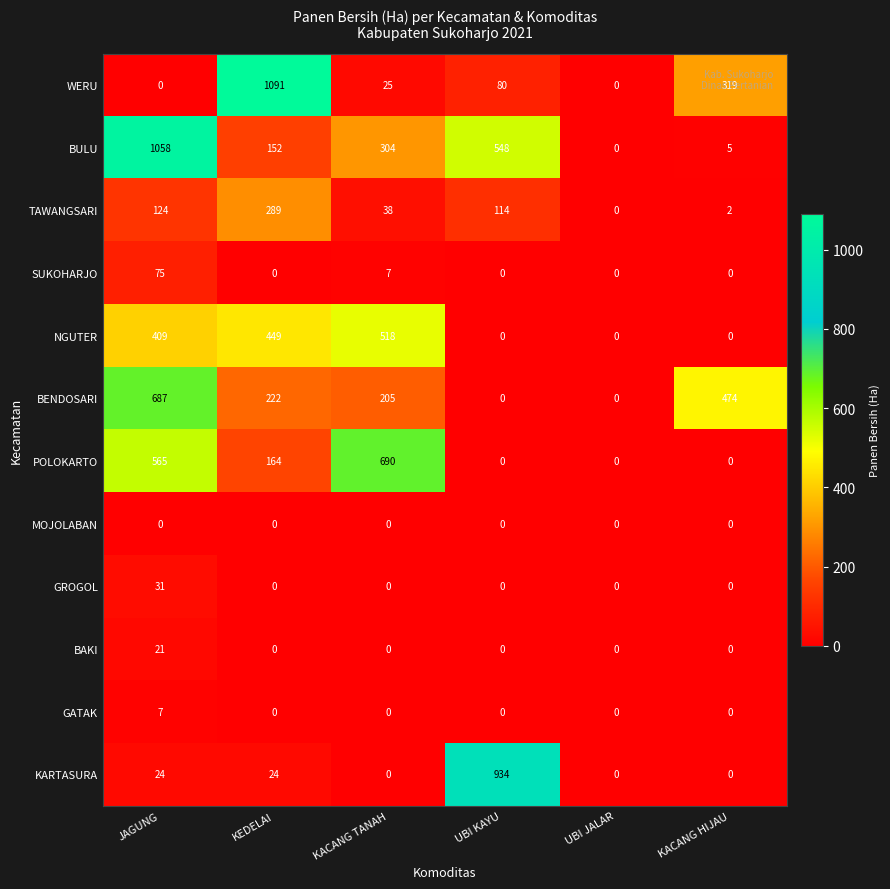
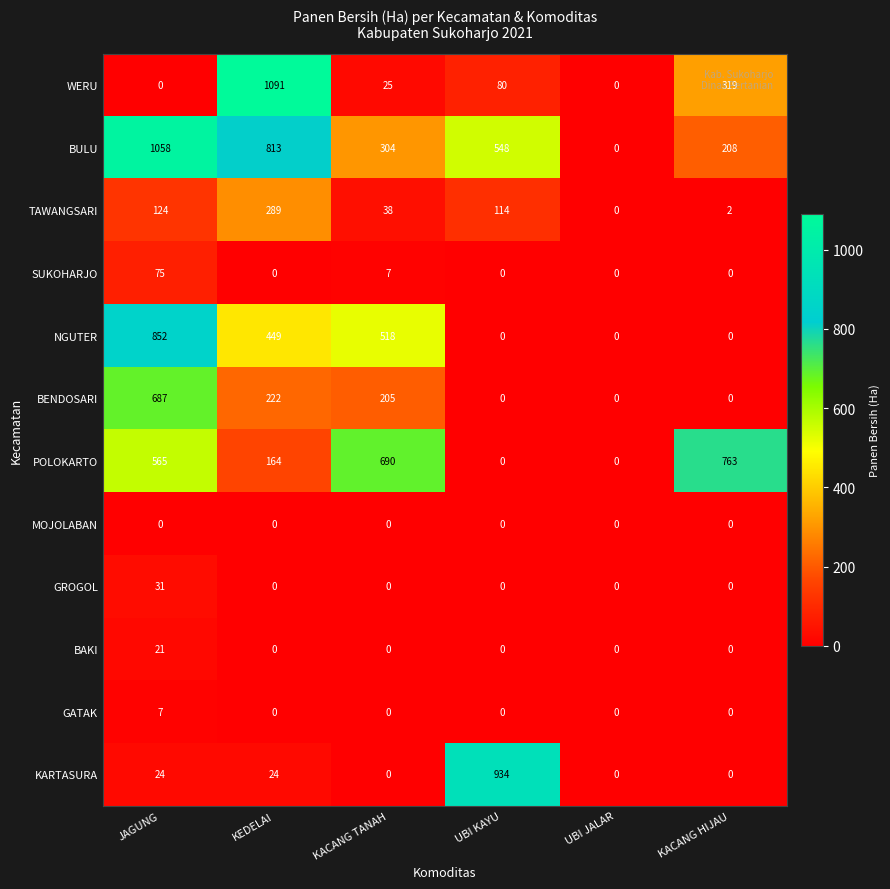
  {
    "WERU": {
      "JAGUNG": 0,
      "KEDELAI": 1091,
      "KACANG TANAH": 25,
      "UBI KAYU": 80,
      "UBI JALAR": 0
    },
    "BULU": {
      "JAGUNG": 1058,
-     "KEDELAI": 152,
+     "KEDELAI": 813,
      "KACANG TANAH": 304,
      "UBI KAYU": 548,
      "UBI JALAR": 0,
-     "KACANG HIJAU": 5
+     "KACANG HIJAU": 208
    },
    "TAWANGSARI": {
      "JAGUNG": 124,
      "KEDELAI": 289,
      "KACANG TANAH": 38,
      "UBI KAYU": 114,
      "UBI JALAR": 0,
      "KACANG HIJAU": 2
    },
    "SUKOHARJO": {
      "JAGUNG": 75,
      "KEDELAI": 0,
      "KACANG TANAH": 7,
      "UBI KAYU": 0,
      "UBI JALAR": 0,
      "KACANG HIJAU": 0
    },
    "NGUTER": {
-     "JAGUNG": 409,
+     "JAGUNG": 852,
      "KEDELAI": 449,
      "KACANG TANAH": 518,
      "UBI KAYU": 0,
      "UBI JALAR": 0,
      "KACANG HIJAU": 0
    },
    "BENDOSARI": {
      "JAGUNG": 687,
      "KEDELAI": 222,
      "KACANG TANAH": 205,
      "UBI KAYU": 0,
      "UBI JALAR": 0,
-     "KACANG HIJAU": 474
+     "KACANG HIJAU": 0
    },
    "POLOKARTO": {
      "JAGUNG": 565,
      "KEDELAI": 164,
      "KACANG TANAH": 690,
      "UBI KAYU": 0,
      "UBI JALAR": 0,
-     "KACANG HIJAU": 0
+     "KACANG HIJAU": 763
    },
    "MOJOLABAN": {
      "JAGUNG": 0,
      "KEDELAI": 0,
      "KACANG TANAH": 0,
      "UBI KAYU": 0,
      "UBI JALAR": 0,
      "KACANG HIJAU": 0
    },
    "GROGOL": {
      "JAGUNG": 31,
      "KEDELAI": 0,
      "KACANG TANAH": 0,
      "UBI KAYU": 0,
      "UBI JALAR": 0,
      "KACANG HIJAU": 0
    },
    "BAKI": {
      "JAGUNG": 21,
      "KEDELAI": 0,
      "KACANG TANAH": 0,
      "UBI KAYU": 0,
      "UBI JALAR": 0,
      "KACANG HIJAU": 0
    },
    "GATAK": {
      "JAGUNG": 7,
      "KEDELAI": 0,
      "KACANG TANAH": 0,
      "UBI KAYU": 0,
      "UBI JALAR": 0,
      "KACANG HIJAU": 0
    },
    "KARTASURA": {
      "JAGUNG": 24,
      "KEDELAI": 24,
      "KACANG TANAH": 0,
      "UBI KAYU": 934,
      "UBI JALAR": 0,
      "KACANG HIJAU": 0
    }
  }
